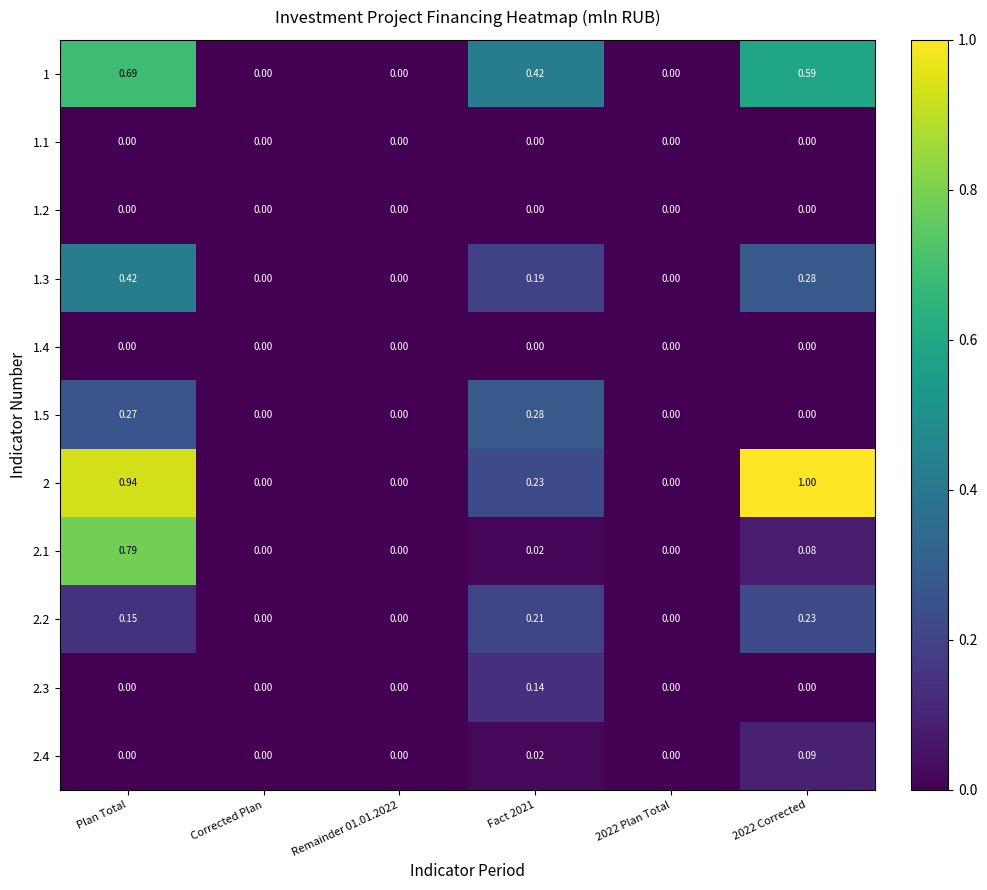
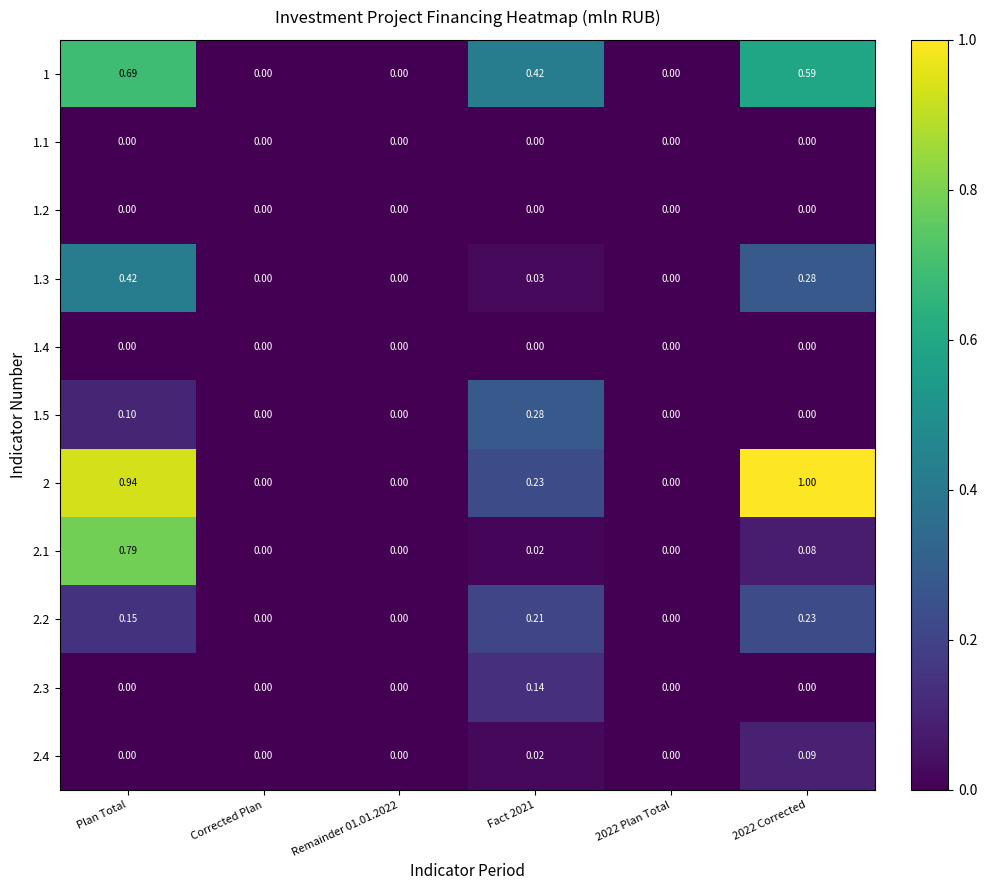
  {
    "1": {
      "Plan Total": 0.69,
      "Corrected Plan": 0.00,
      "Remainder 01.01.2022": 0.00,
      "Fact 2021": 0.42,
      "2022 Plan Total": 0.00,
      "2022 Corrected": 0.59
    },
    "1.1": {
      "Plan Total": 0.00,
      "Corrected Plan": 0.00,
      "Remainder 01.01.2022": 0.00,
      "Fact 2021": 0.00,
      "2022 Plan Total": 0.00,
      "2022 Corrected": 0.00
    },
    "1.2": {
      "Plan Total": 0.00,
      "Corrected Plan": 0.00,
      "Remainder 01.01.2022": 0.00,
      "Fact 2021": 0.00,
      "2022 Plan Total": 0.00,
      "2022 Corrected": 0.00
    },
    "1.3": {
      "Plan Total": 0.42,
      "Corrected Plan": 0.00,
      "Remainder 01.01.2022": 0.00,
-     "Fact 2021": 0.19,
+     "Fact 2021": 0.03,
      "2022 Plan Total": 0.00,
      "2022 Corrected": 0.28
    },
    "1.4": {
      "Plan Total": 0.00,
      "Corrected Plan": 0.00,
      "Remainder 01.01.2022": 0.00,
      "Fact 2021": 0.00,
      "2022 Plan Total": 0.00,
      "2022 Corrected": 0.00
    },
    "1.5": {
-     "Plan Total": 0.27,
+     "Plan Total": 0.10,
      "Corrected Plan": 0.00,
      "Remainder 01.01.2022": 0.00,
      "Fact 2021": 0.28,
      "2022 Plan Total": 0.00,
      "2022 Corrected": 0.00
    },
    "2": {
      "Plan Total": 0.94,
      "Corrected Plan": 0.00,
      "Remainder 01.01.2022": 0.00,
      "Fact 2021": 0.23,
      "2022 Plan Total": 0.00,
      "2022 Corrected": 1.00
    },
    "2.1": {
      "Plan Total": 0.79,
      "Corrected Plan": 0.00,
      "Remainder 01.01.2022": 0.00,
      "Fact 2021": 0.02,
      "2022 Plan Total": 0.00,
      "2022 Corrected": 0.08
    },
    "2.2": {
      "Plan Total": 0.15,
      "Corrected Plan": 0.00,
      "Remainder 01.01.2022": 0.00,
      "Fact 2021": 0.21,
      "2022 Plan Total": 0.00,
      "2022 Corrected": 0.23
    },
    "2.3": {
      "Plan Total": 0.00,
      "Corrected Plan": 0.00,
      "Remainder 01.01.2022": 0.00,
      "Fact 2021": 0.14,
      "2022 Plan Total": 0.00,
      "2022 Corrected": 0.00
    },
    "2.4": {
      "Plan Total": 0.00,
      "Corrected Plan": 0.00,
      "Remainder 01.01.2022": 0.00,
      "Fact 2021": 0.02,
      "2022 Plan Total": 0.00,
      "2022 Corrected": 0.09
    }
  }
